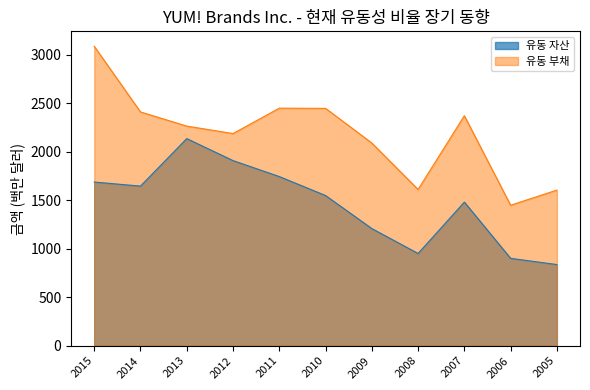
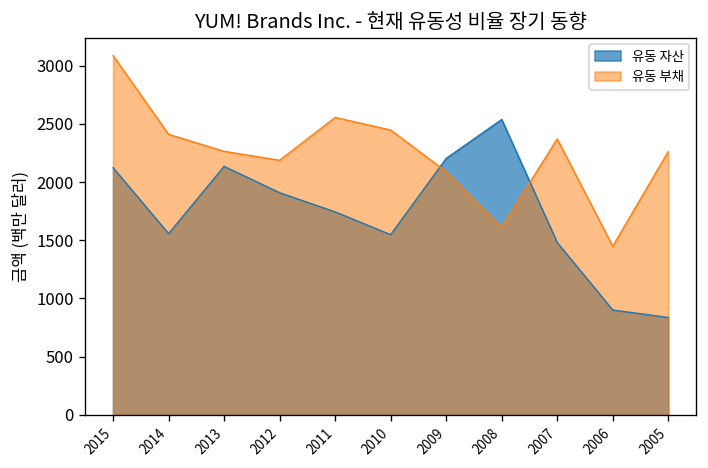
  {
    "유동 자산": {
-     "2015": 1700,
-     "2014": 1650,
+     "2015": 2100,
+     "2014": 1560,
      "2013": 2100,
      "2012": 1900,
      "2011": 1700,
      "2010": 1500,
-     "2009": 1200,
-     "2008": 1000,
+     "2009": 2200,
+     "2008": 2500,
      "2007": 1500,
      "2006": 900,
      "2005": 800
    },
    "유동 부채": {
      "2015": 3100,
      "2014": 2400,
      "2013": 2300,
      "2012": 2200,
-     "2011": 2500,
+     "2011": 2600,
      "2010": 2400,
      "2009": 2100,
      "2008": 1600,
      "2007": 2400,
      "2006": 1400,
-     "2005": 1600
+     "2005": 2300
    }
  }
